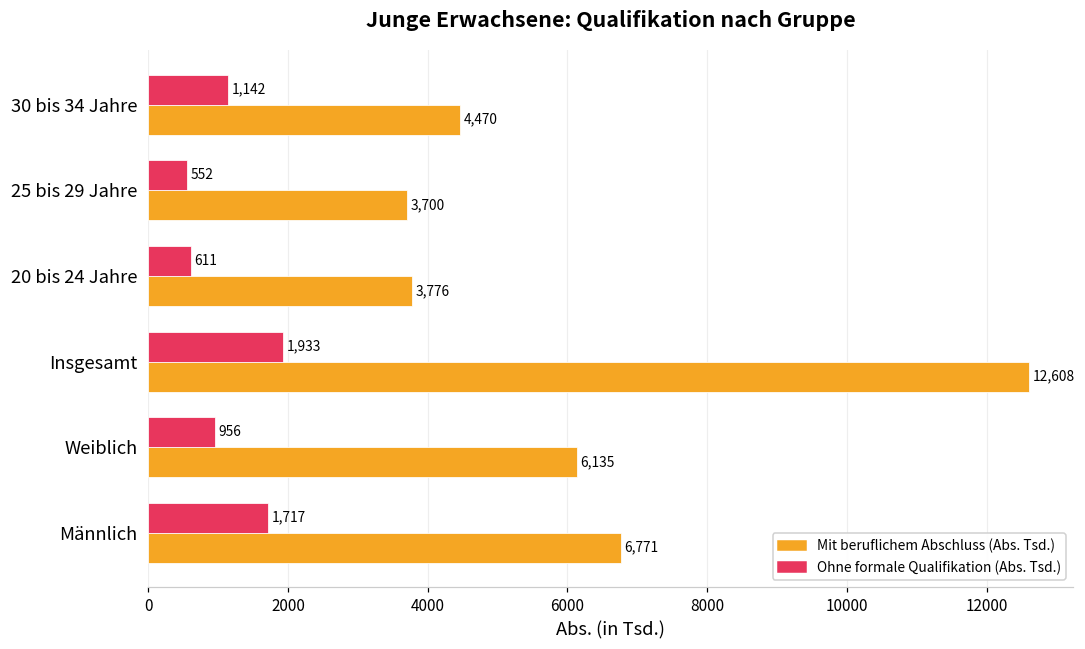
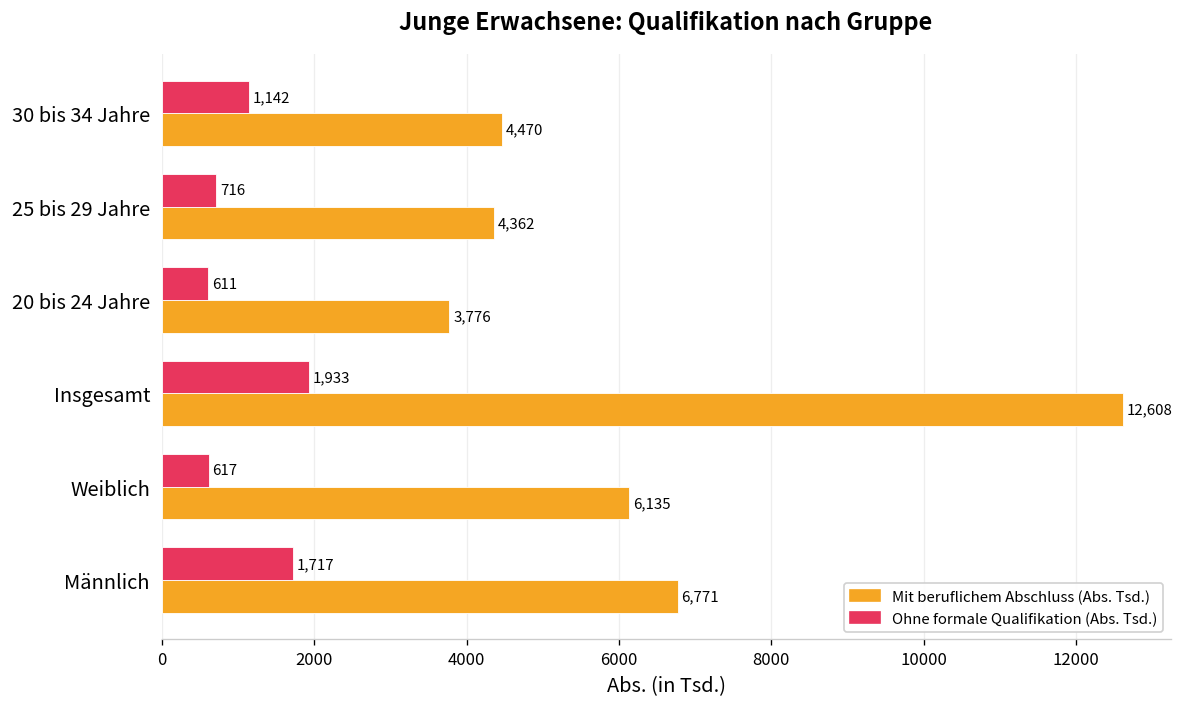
  {
    "Mit beruflichem Abschluss (Abs. Tsd.)": {
      "30 bis 34 Jahre": "4,470",
-     "25 bis 29 Jahre": "3,700",
+     "25 bis 29 Jahre": "4,362",
      "20 bis 24 Jahre": "3,776",
      "Insgesamt": "12,608",
      "Weiblich": "6,135",
      "Männlich": "6,771"
    },
    "Ohne formale Qualifikation (Abs. Tsd.)": {
      "30 bis 34 Jahre": "1,142",
-     "25 bis 29 Jahre": "552",
+     "25 bis 29 Jahre": "716",
      "20 bis 24 Jahre": "611",
      "Insgesamt": "1,933",
-     "Weiblich": "956",
+     "Weiblich": "617",
      "Männlich": "1,717"
    }
  }
